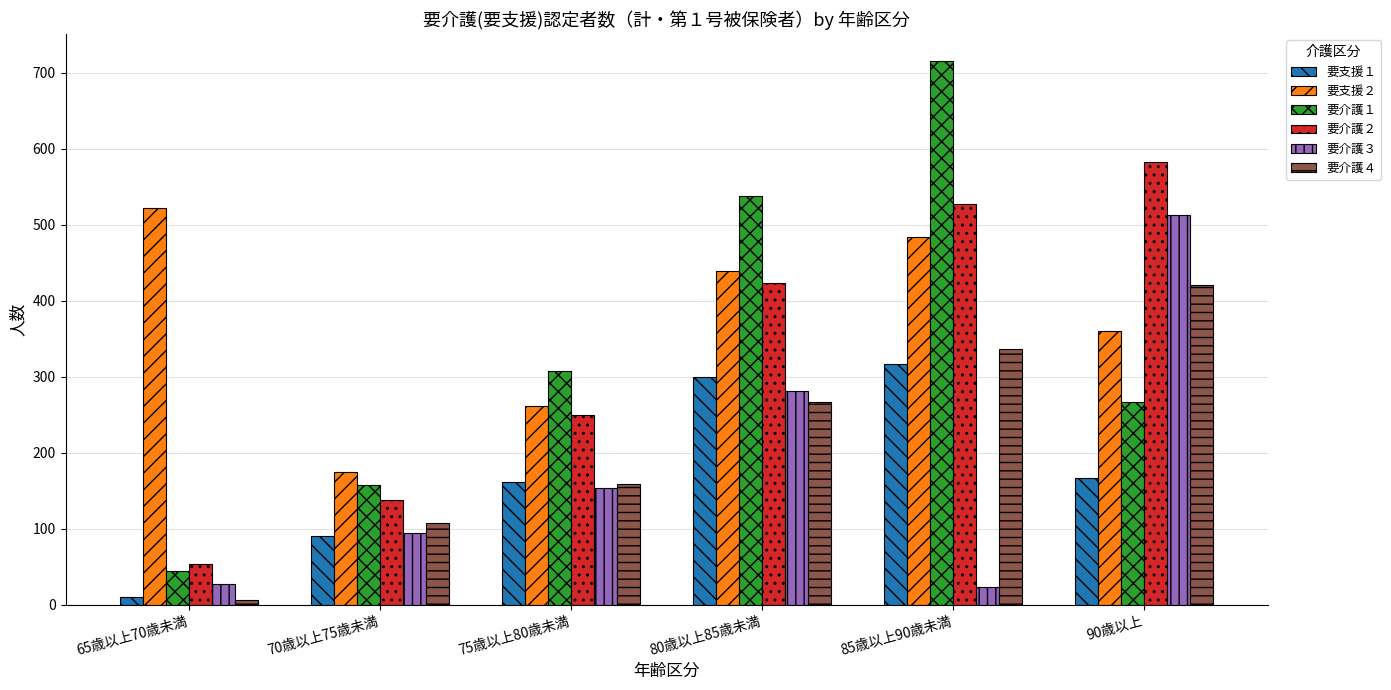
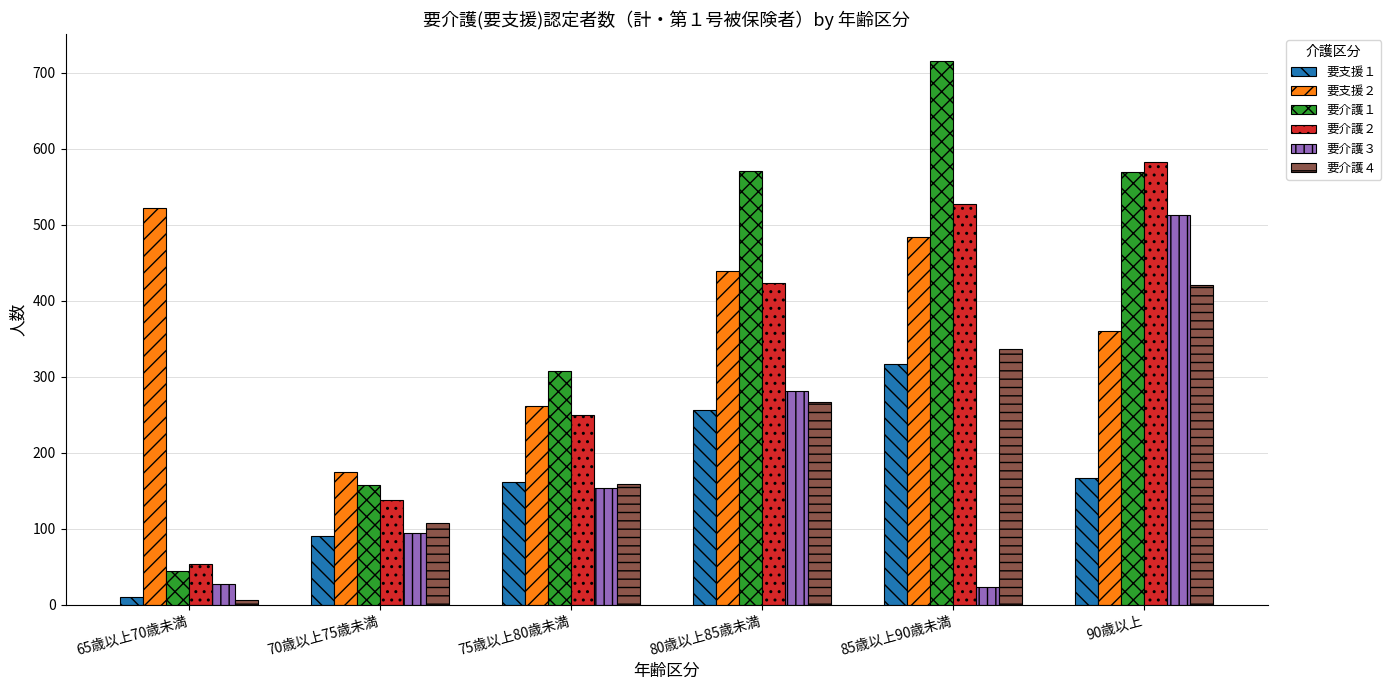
  {
    "要支援１": {
      "65歳以上70歳未満": 10,
      "70歳以上75歳未満": 90,
      "75歳以上80歳未満": 160,
-     "80歳以上85歳未満": 300,
+     "80歳以上85歳未満": 260,
      "85歳以上90歳未満": 320,
      "90歳以上": 170
    },
    "要支援２": {
      "65歳以上70歳未満": 520,
      "70歳以上75歳未満": 180,
      "75歳以上80歳未満": 260,
      "80歳以上85歳未満": 440,
      "85歳以上90歳未満": 480,
      "90歳以上": 360
    },
    "要介護１": {
      "65歳以上70歳未満": 40,
      "70歳以上75歳未満": 160,
      "75歳以上80歳未満": 310,
-     "80歳以上85歳未満": 540,
+     "80歳以上85歳未満": 570,
      "85歳以上90歳未満": 720,
-     "90歳以上": 270
+     "90歳以上": 570
    },
    "要介護２": {
      "65歳以上70歳未満": 50,
      "70歳以上75歳未満": 140,
      "75歳以上80歳未満": 250,
      "80歳以上85歳未満": 420,
      "85歳以上90歳未満": 530,
      "90歳以上": 580
    },
    "要介護３": {
      "65歳以上70歳未満": 30,
      "70歳以上75歳未満": 90,
      "75歳以上80歳未満": 150,
      "80歳以上85歳未満": 280,
      "85歳以上90歳未満": 20,
      "90歳以上": 510
    },
    "要介護４": {
      "65歳以上70歳未満": 10,
      "70歳以上75歳未満": 110,
      "75歳以上80歳未満": 160,
      "80歳以上85歳未満": 270,
      "85歳以上90歳未満": 340,
      "90歳以上": 420
    }
  }
